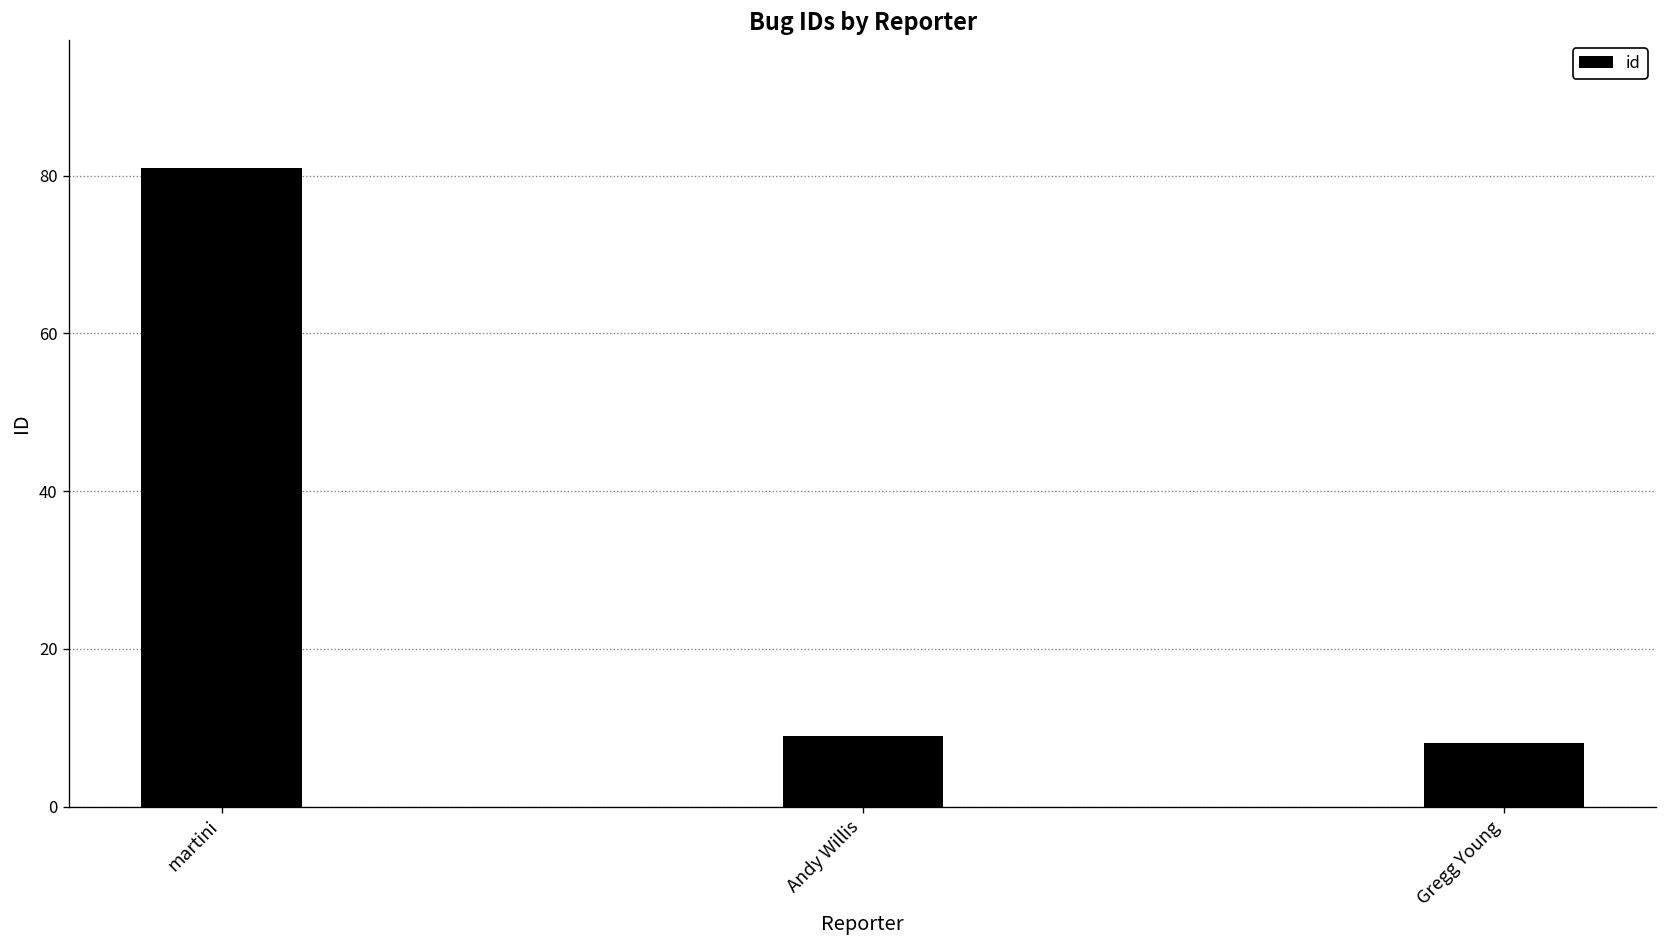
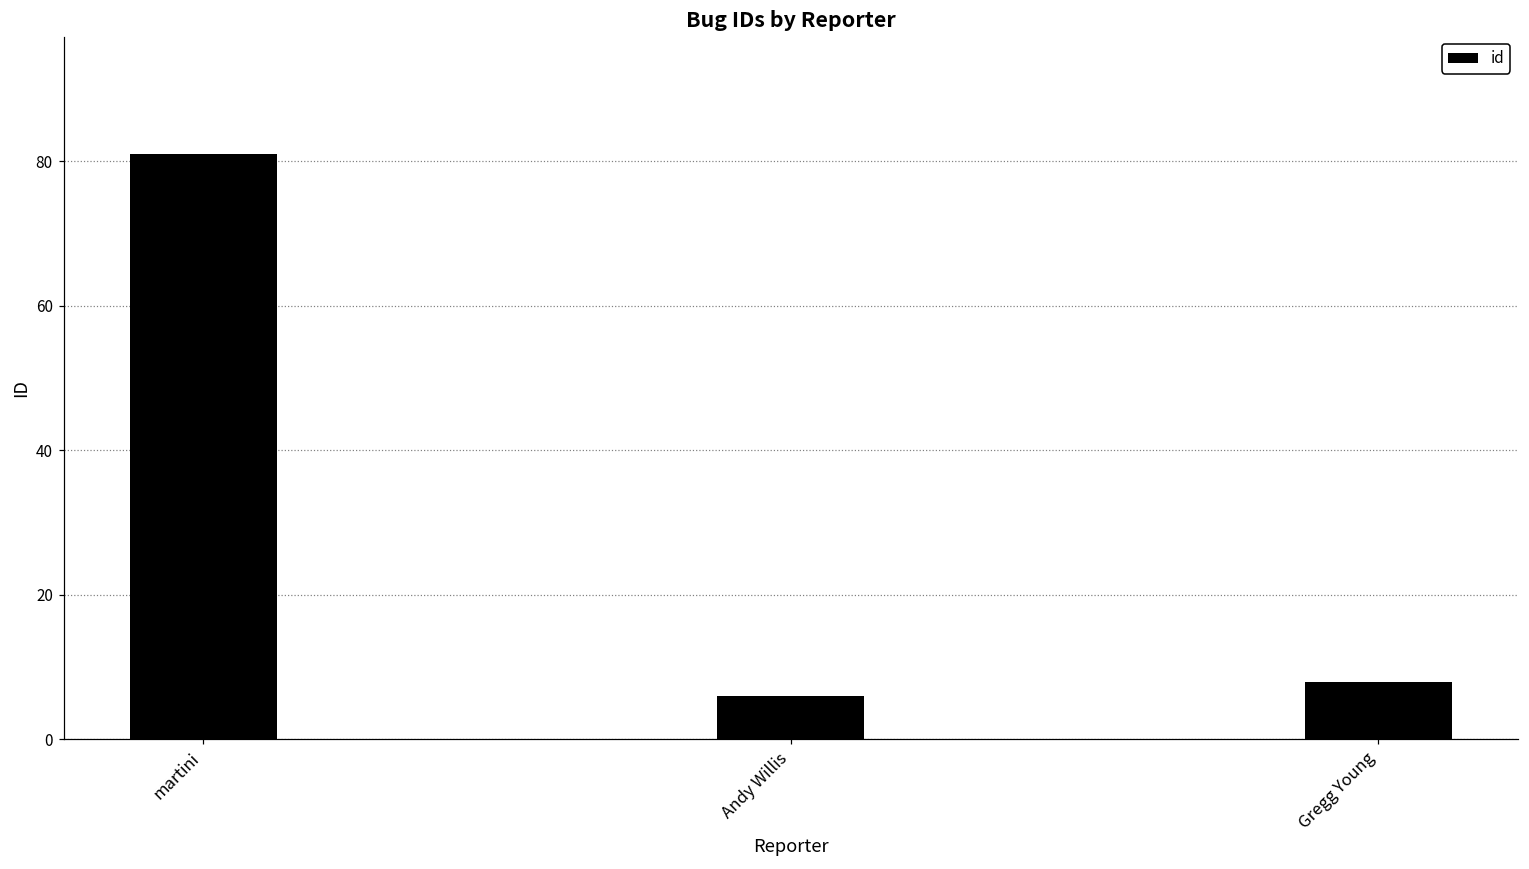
  {
    "martini": 81,
-   "Andy Willis": 9,
+   "Andy Willis": 6,
    "Gregg Young": 8
  }
